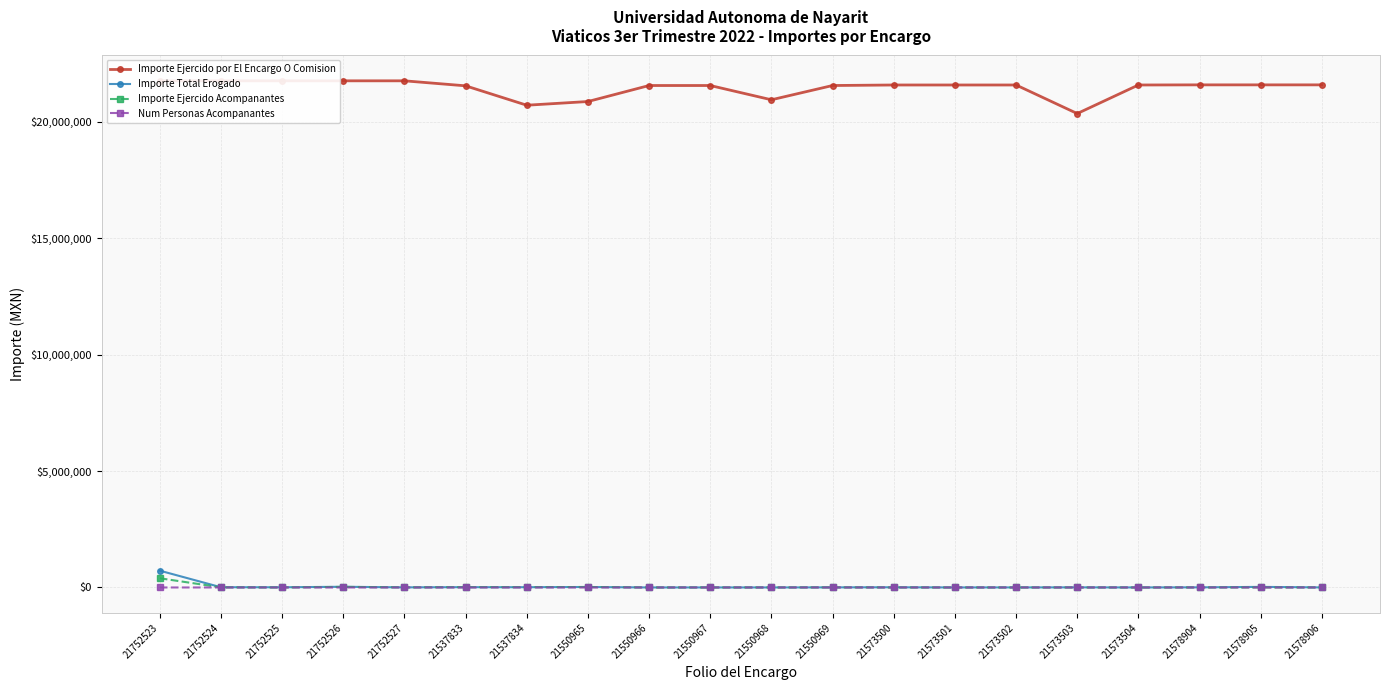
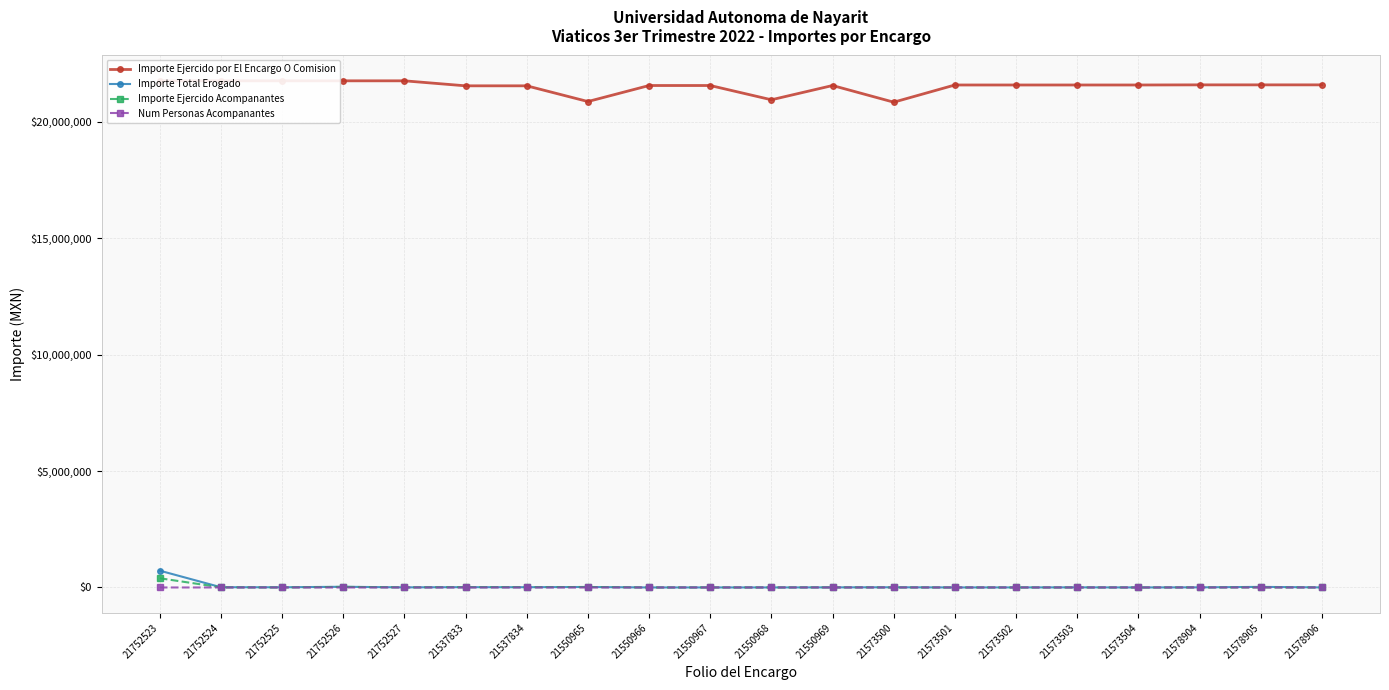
  {
    "Importe Ejercido por El Encargo O Comision": {
      "21752526": "$21,800,000",
      "21752527": "$21,800,000",
      "21537833": "$21,500,000",
-     "21537834": "$20,700,000",
+     "21537834": "$21,500,000",
      "21550965": "$20,900,000",
      "21550966": "$21,600,000",
      "21550967": "$21,600,000",
      "21550968": "$20,900,000",
      "21550969": "$21,600,000",
-     "21573500": "$21,600,000",
+     "21573500": "$20,800,000",
      "21573501": "$21,600,000",
      "21573502": "$21,600,000",
-     "21573503": "$20,300,000",
+     "21573503": "$21,600,000",
      "21573504": "$21,600,000",
      "21578904": "$21,600,000",
      "21578905": "$21,600,000",
      "21578906": "$21,600,000"
    },
    "Importe Total Erogado": {
      "21752523": "$700,000"
    },
    "Importe Ejercido Acompanantes": {
      "21752523": "$400,000"
    },
    "Num Personas Acompanantes": {
      "21752523": "$0"
    }
  }
